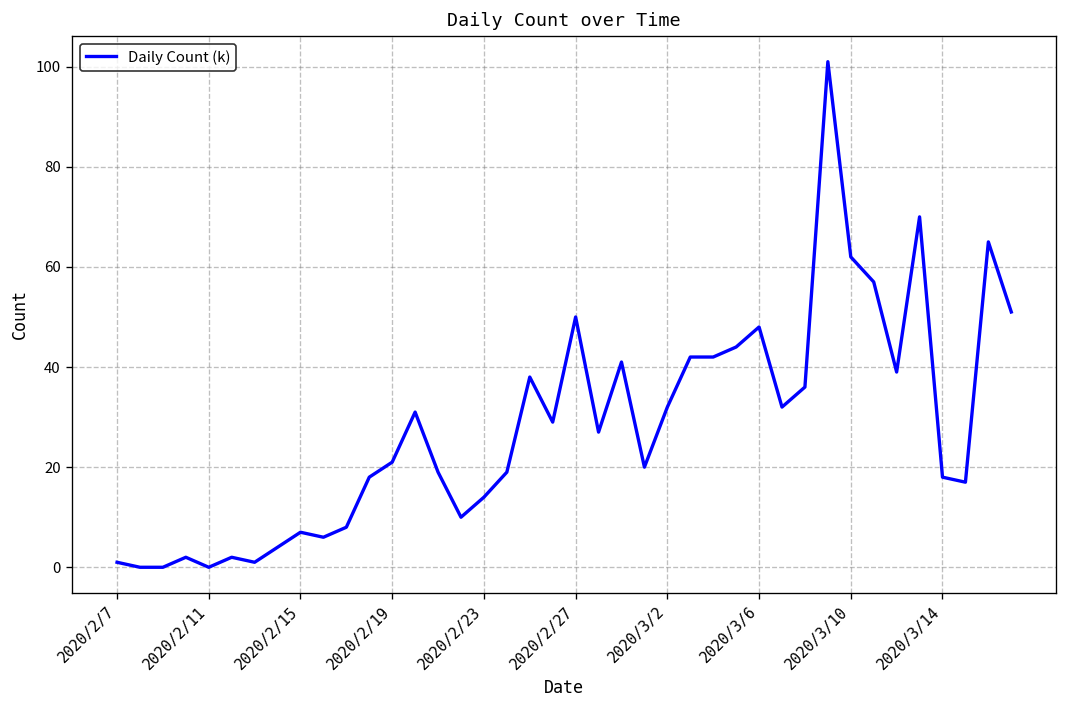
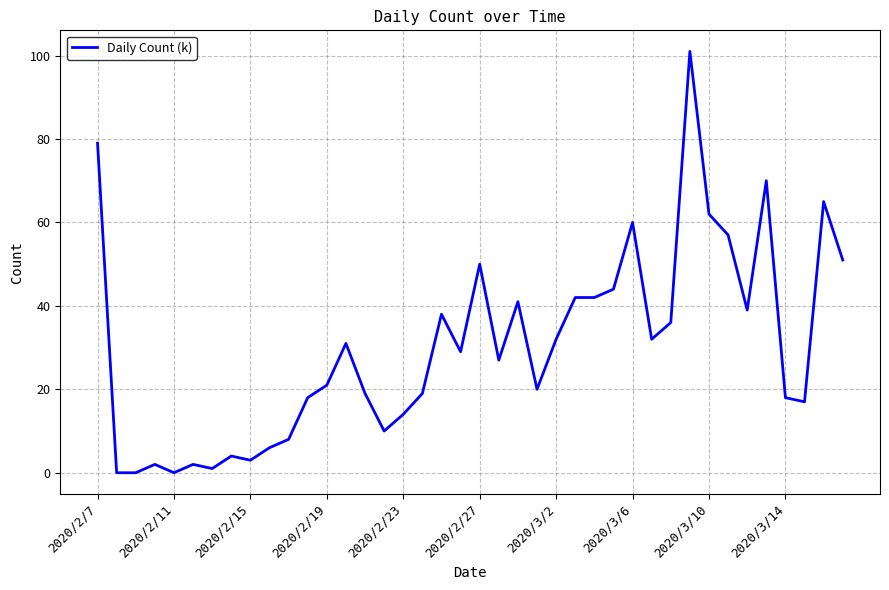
  {
-   "2020/2/7": 1,
+   "2020/2/7": 79,
    "2020/2/11": 0,
-   "2020/2/15": 7,
+   "2020/2/15": 3,
    "2020/2/19": 21,
    "2020/2/23": 14,
    "2020/2/27": 50,
    "2020/3/2": 32,
-   "2020/3/6": 48,
+   "2020/3/6": 60,
    "2020/3/10": 62,
    "2020/3/14": 18
  }
